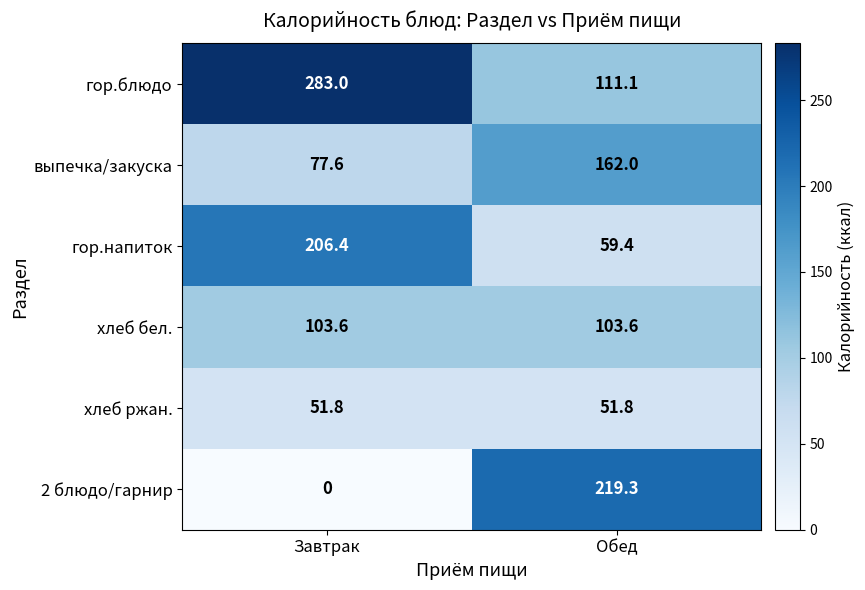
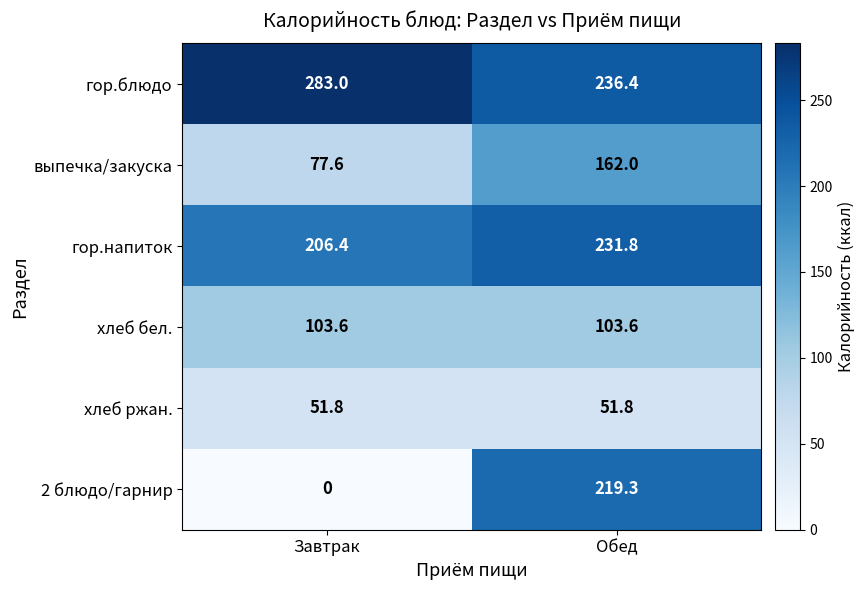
  {
    "гор.блюдо": {
      "Завтрак": 283.0,
-     "Обед": 111.1
+     "Обед": 236.4
    },
    "выпечка/закуска": {
      "Завтрак": 77.6,
      "Обед": 162.0
    },
    "гор.напиток": {
      "Завтрак": 206.4,
-     "Обед": 59.4
+     "Обед": 231.8
    },
    "хлеб бел.": {
      "Завтрак": 103.6,
      "Обед": 103.6
    },
    "хлеб ржан.": {
      "Завтрак": 51.8,
      "Обед": 51.8
    },
    "2 блюдо/гарнир": {
      "Завтрак": 0,
      "Обед": 219.3
    }
  }
